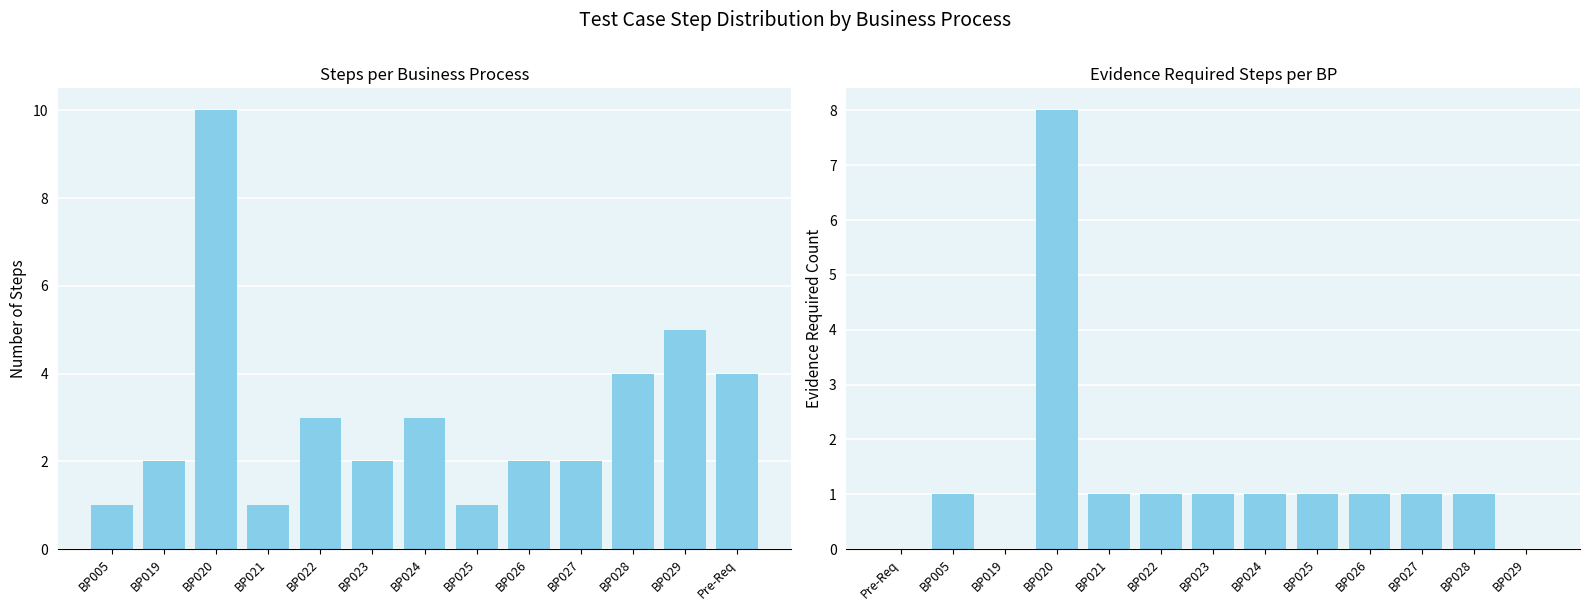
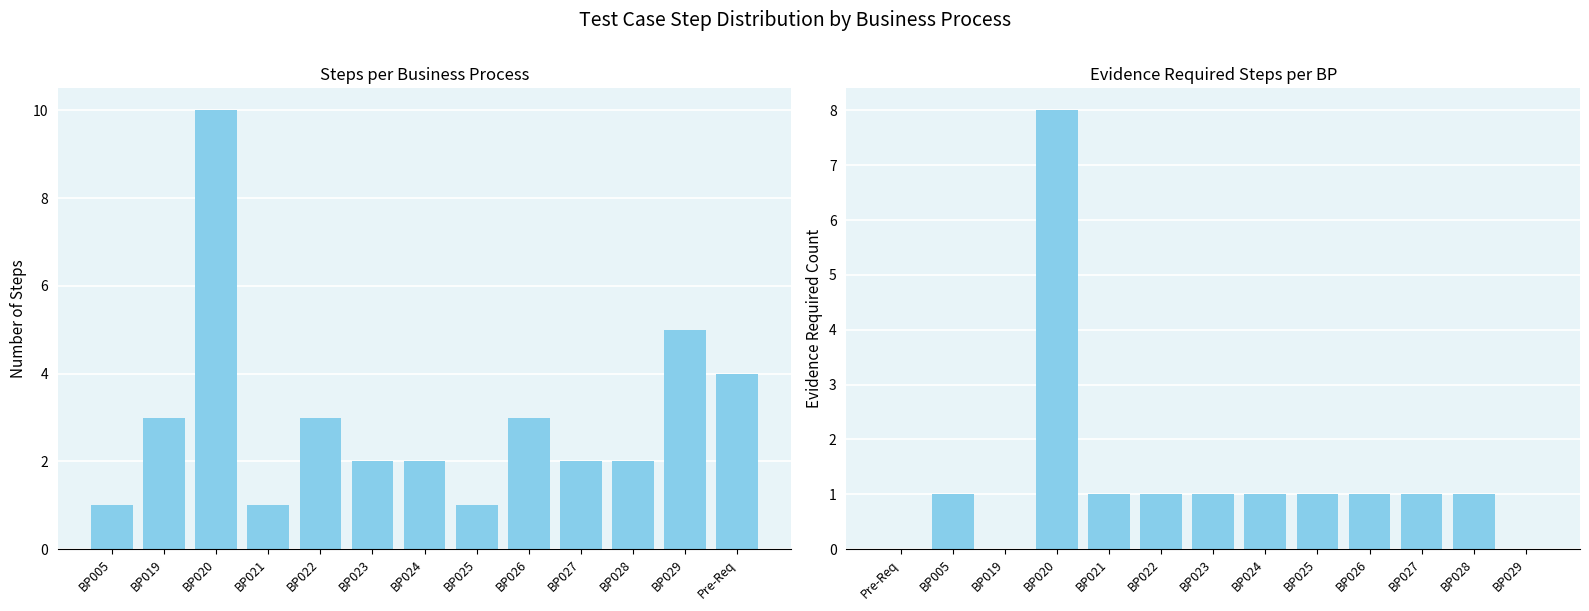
  {
    "Steps per Business Process": {
      "BP005": 1,
-     "BP019": 2,
+     "BP019": 3,
      "BP020": 10,
      "BP021": 1,
      "BP022": 3,
      "BP023": 2,
-     "BP024": 3,
+     "BP024": 2,
      "BP025": 1,
-     "BP026": 2,
+     "BP026": 3,
      "BP027": 2,
-     "BP028": 4,
+     "BP028": 2,
      "BP029": 5,
      "Pre-Req": 4
    },
    "Evidence Required Steps per BP": {
      "Pre-Req": 0.0,
      "BP005": 1.0,
      "BP019": 0.0,
      "BP020": 8.0,
      "BP021": 1.0,
      "BP022": 1.0,
      "BP023": 1.0,
      "BP024": 1.0,
      "BP025": 1.0,
      "BP026": 1.0,
      "BP027": 1.0,
      "BP028": 1.0,
      "BP029": 0.0
    }
  }
